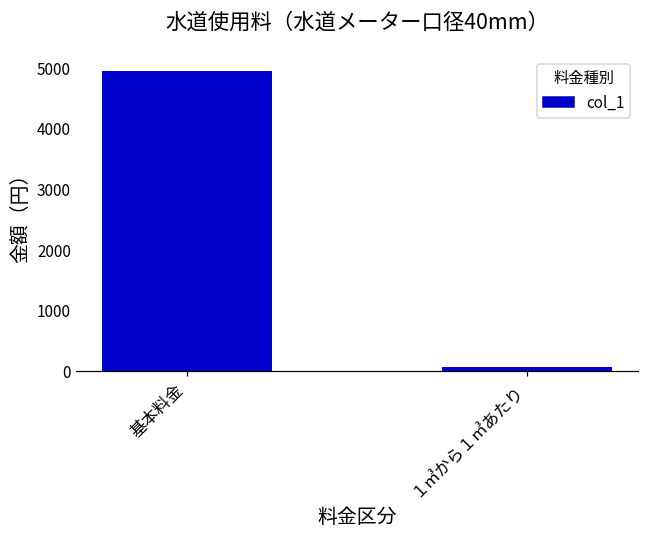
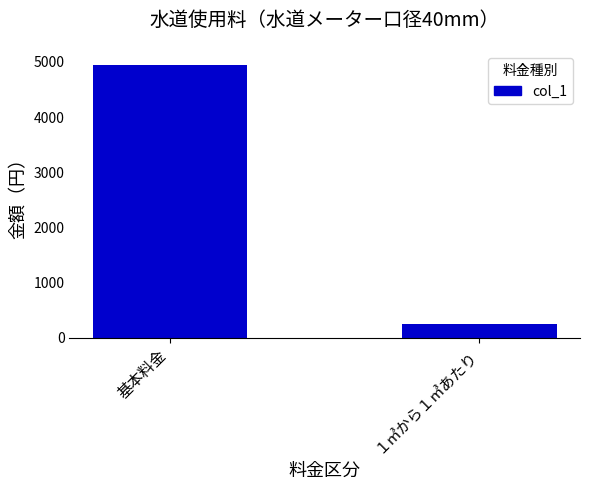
  {
    "基本料金": 5000,
-   "１㎥から１㎥あたり": 100
+   "１㎥から１㎥あたり": 200
  }
